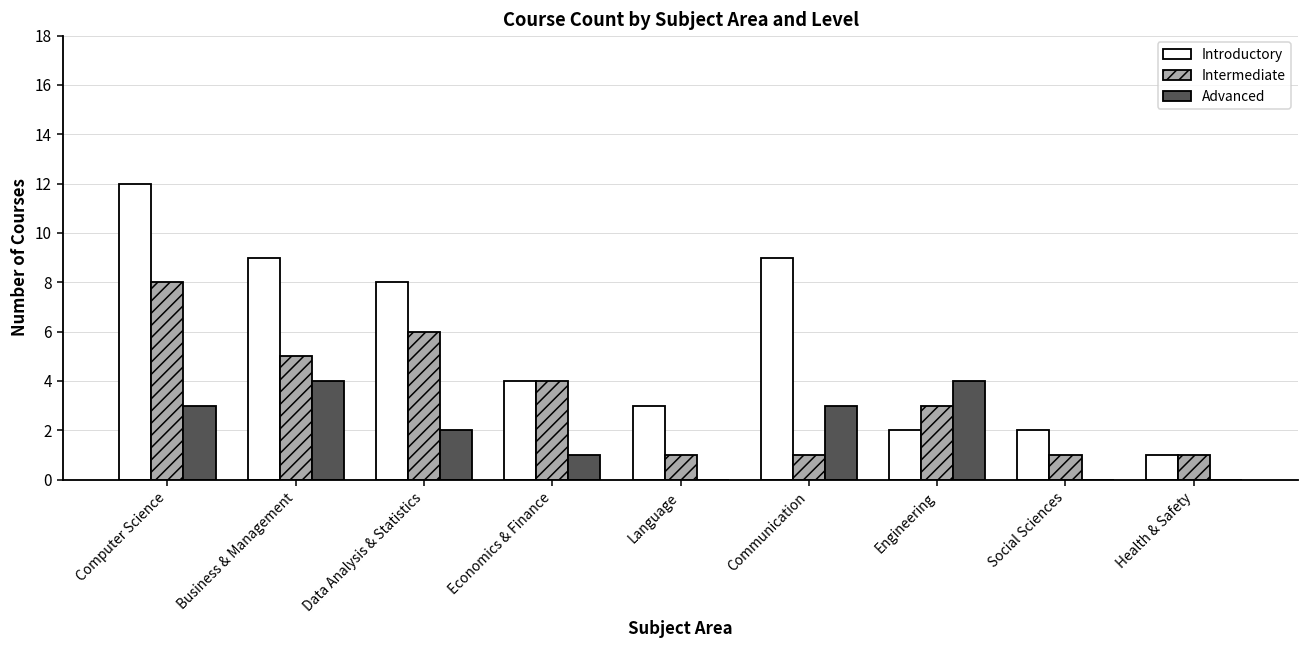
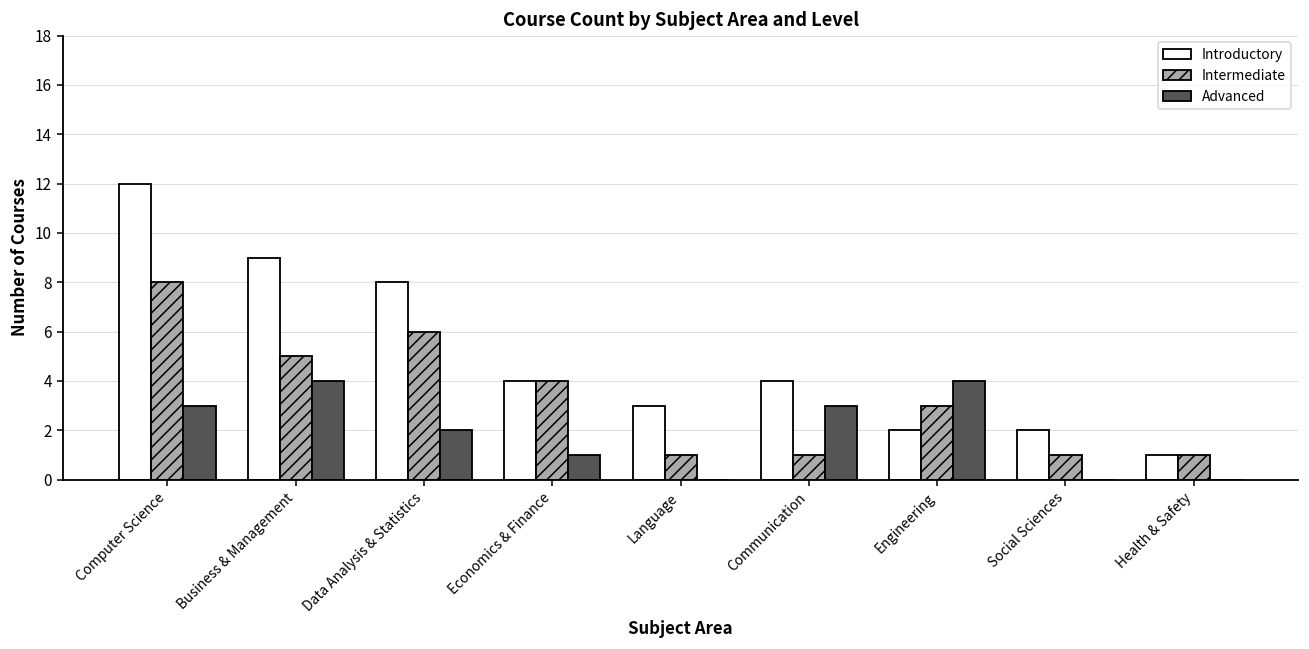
  {
    "Introductory": {
      "Computer Science": 12,
      "Business & Management": 9,
      "Data Analysis & Statistics": 8,
      "Economics & Finance": 4,
      "Language": 3,
-     "Communication": 9,
+     "Communication": 4,
      "Engineering": 2,
      "Social Sciences": 2,
      "Health & Safety": 1
    },
    "Intermediate": {
      "Computer Science": 8,
      "Business & Management": 5,
      "Data Analysis & Statistics": 6,
      "Economics & Finance": 4,
      "Language": 1,
      "Communication": 1,
      "Engineering": 3,
      "Social Sciences": 1,
      "Health & Safety": 1
    },
    "Advanced": {
      "Computer Science": 3,
      "Business & Management": 4,
      "Data Analysis & Statistics": 2,
      "Economics & Finance": 1,
      "Language": 0,
      "Communication": 3,
      "Engineering": 4,
      "Social Sciences": 0,
      "Health & Safety": 0
    }
  }
